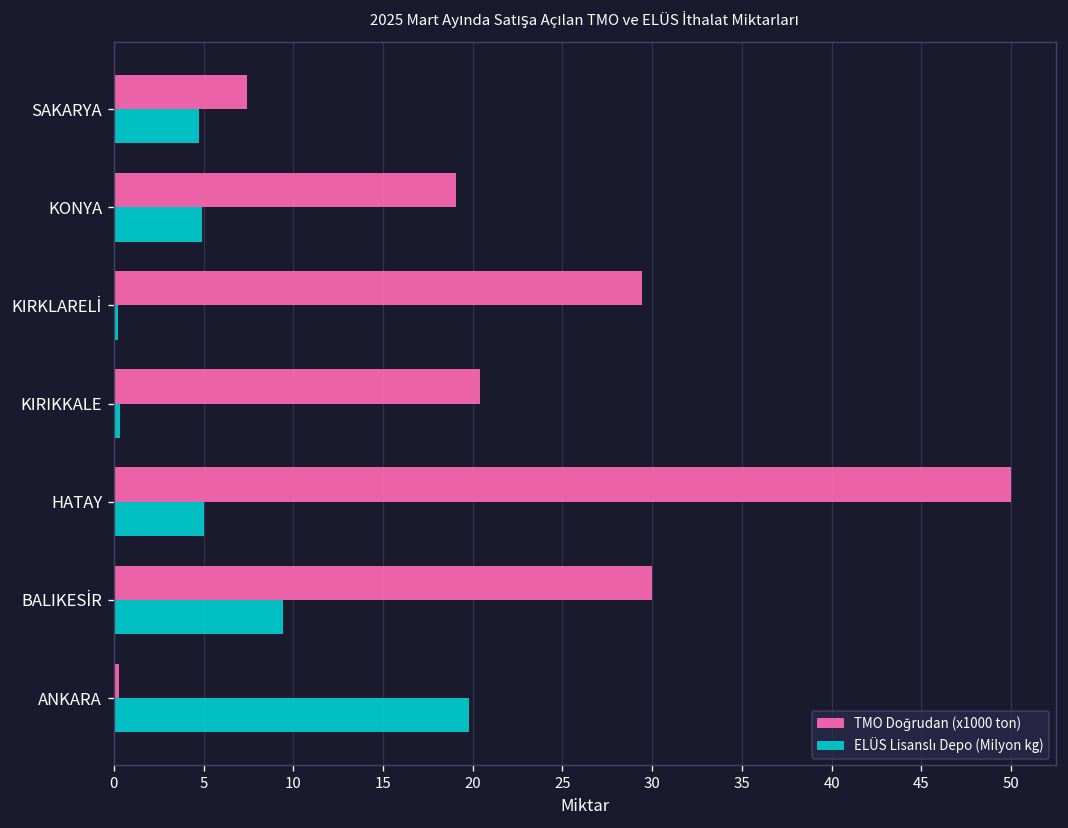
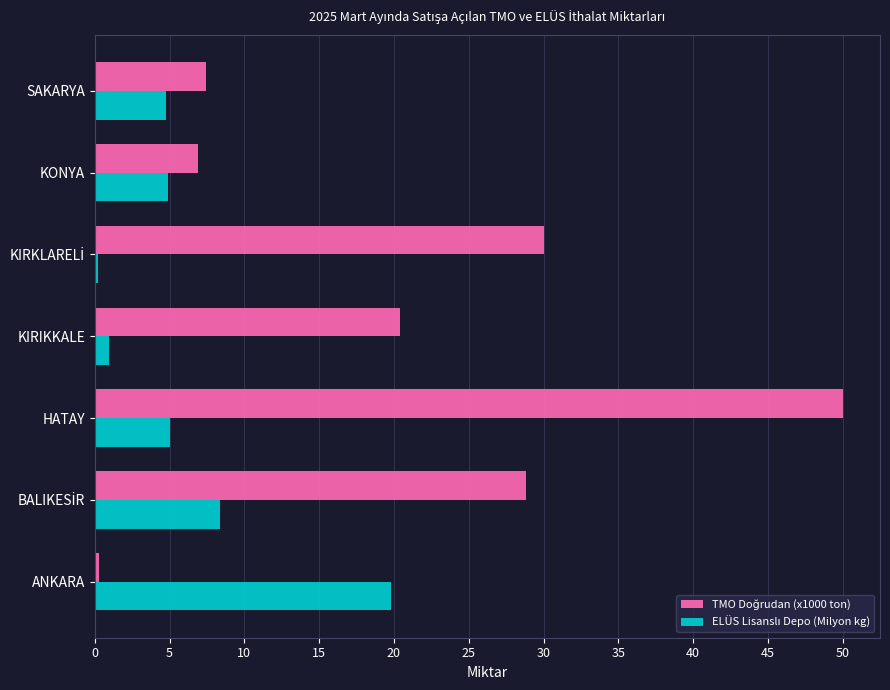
  {
    "TMO Doğrudan (x1000 ton)": {
      "SAKARYA": 7.4,
-     "KONYA": 19.0,
-     "KIRKLARELİ": 29.5,
+     "KONYA": 6.9,
+     "KIRKLARELİ": 30.0,
      "KIRIKKALE": 20.4,
      "HATAY": 50.0,
-     "BALIKESİR": 30.0,
+     "BALIKESİR": 28.8,
      "ANKARA": 0.3
    },
    "ELÜS Lisanslı Depo (Milyon kg)": {
      "SAKARYA": 4.7,
      "KONYA": 4.9,
      "KIRKLARELİ": 0.2,
-     "KIRIKKALE": 0.3,
+     "KIRIKKALE": 1.0,
      "HATAY": 5.0,
-     "BALIKESİR": 9.4,
+     "BALIKESİR": 8.4,
      "ANKARA": 19.8
    }
  }
